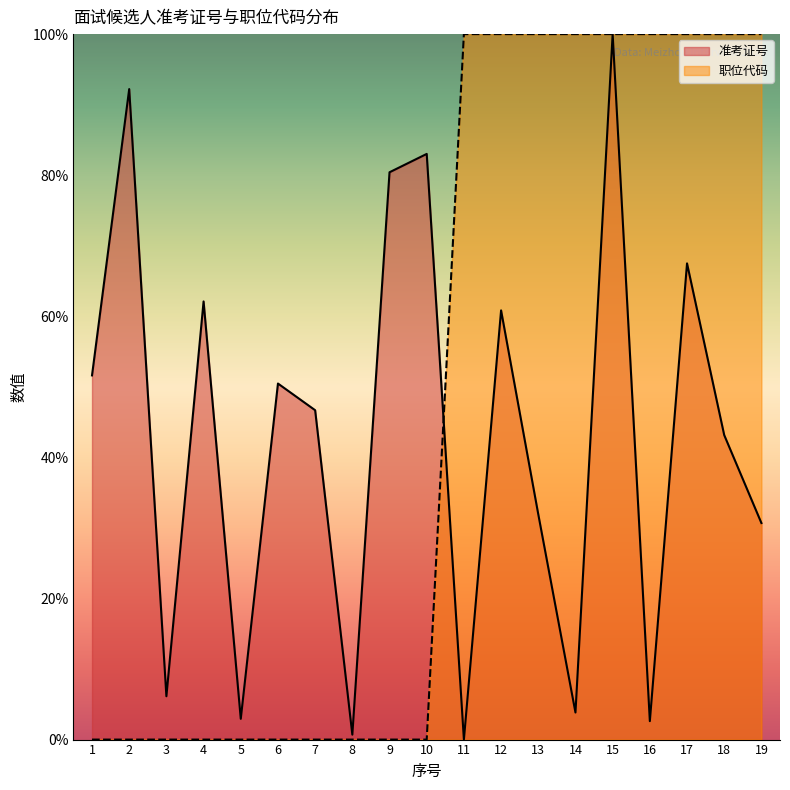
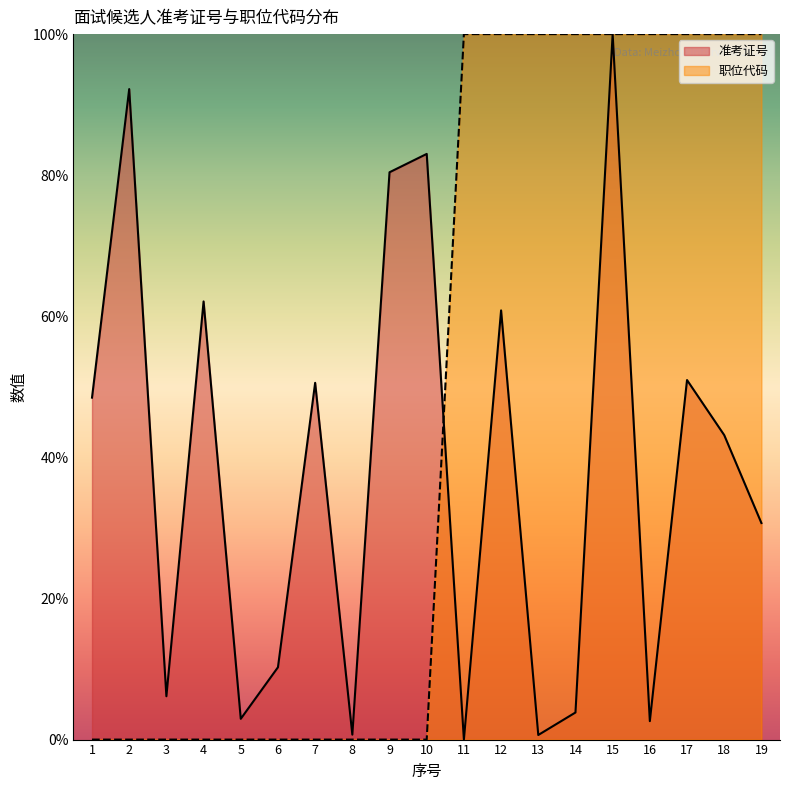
  {
    "准考证号": {
-     "1": "52%",
+     "1": "48%",
      "2": "92%",
      "3": "6%",
      "4": "62%",
      "5": "3%",
-     "6": "50%",
-     "7": "47%",
+     "6": "10%",
+     "7": "51%",
      "8": "1%",
      "9": "80%",
      "10": "83%",
      "11": "0%",
      "12": "61%",
-     "13": "32%",
+     "13": "1%",
      "14": "4%",
      "16": "3%",
-     "17": "67%",
+     "17": "51%",
      "18": "43%",
      "19": "31%"
    },
    "职位代码": {
      "1": "0%",
      "2": "0%",
      "3": "0%",
      "4": "0%",
      "5": "0%",
      "6": "0%",
      "7": "0%",
      "8": "0%",
      "9": "0%",
      "10": "0%",
      "11": "100%",
      "12": "100%",
      "13": "100%",
      "14": "100%"
    }
  }
